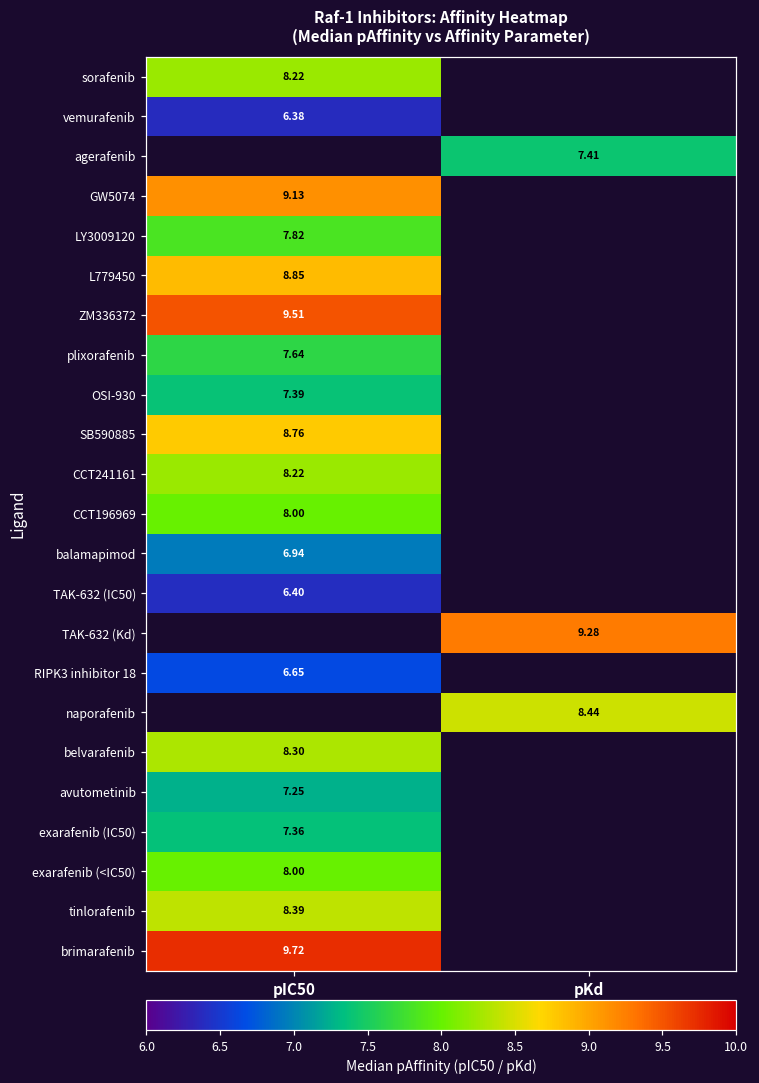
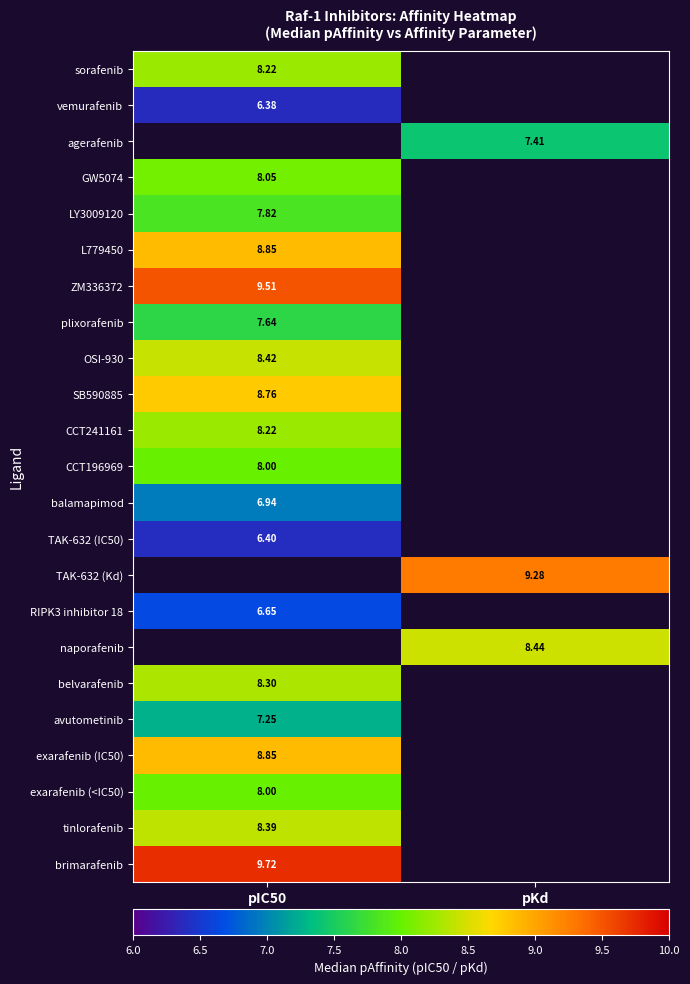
  {
    "sorafenib": {
      "pIC50": 8.22
    },
    "vemurafenib": {
      "pIC50": 6.38
    },
    "agerafenib": {
      "pKd": 7.41
    },
    "GW5074": {
-     "pIC50": 9.13
+     "pIC50": 8.05
    },
    "LY3009120": {
      "pIC50": 7.82
    },
    "L779450": {
      "pIC50": 8.85
    },
    "ZM336372": {
      "pIC50": 9.51
    },
    "plixorafenib": {
      "pIC50": 7.64
    },
    "OSI-930": {
-     "pIC50": 7.39
+     "pIC50": 8.42
    },
    "SB590885": {
      "pIC50": 8.76
    },
    "CCT241161": {
      "pIC50": 8.22
    },
    "CCT196969": {
      "pIC50": 8.00
    },
    "balamapimod": {
      "pIC50": 6.94
    },
    "TAK-632 (IC50)": {
      "pIC50": 6.40
    },
    "TAK-632 (Kd)": {
      "pKd": 9.28
    },
    "RIPK3 inhibitor 18": {
      "pIC50": 6.65
    },
    "naporafenib": {
      "pKd": 8.44
    },
    "belvarafenib": {
      "pIC50": 8.30
    },
    "avutometinib": {
      "pIC50": 7.25
    },
    "exarafenib (IC50)": {
-     "pIC50": 7.36
+     "pIC50": 8.85
    },
    "exarafenib (<IC50)": {
      "pIC50": 8.00
    },
    "tinlorafenib": {
      "pIC50": 8.39
    },
    "brimarafenib": {
      "pIC50": 9.72
    }
  }
